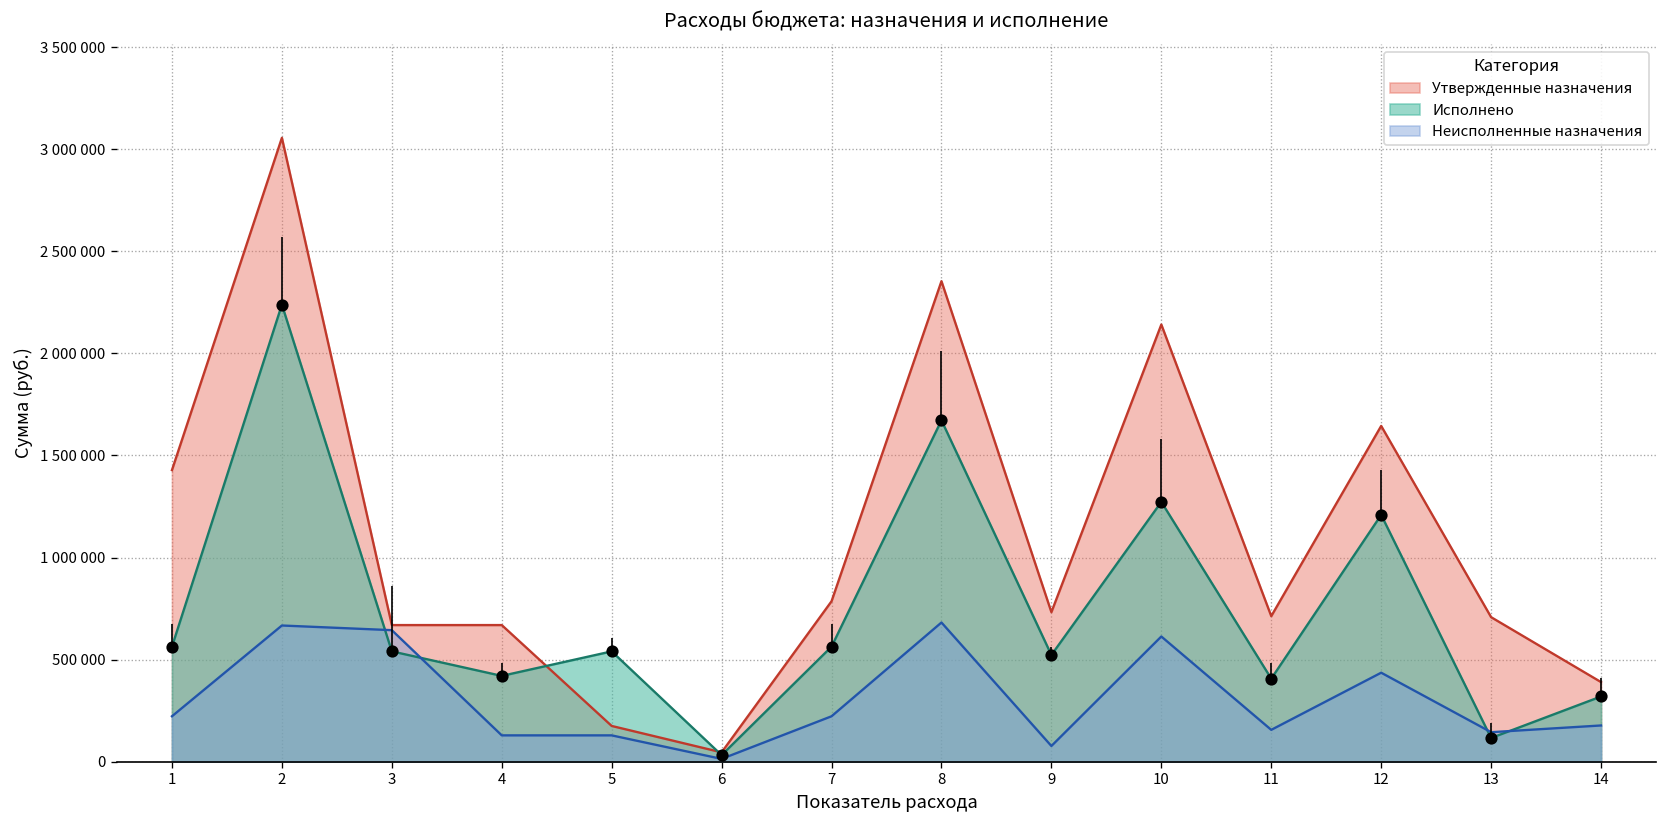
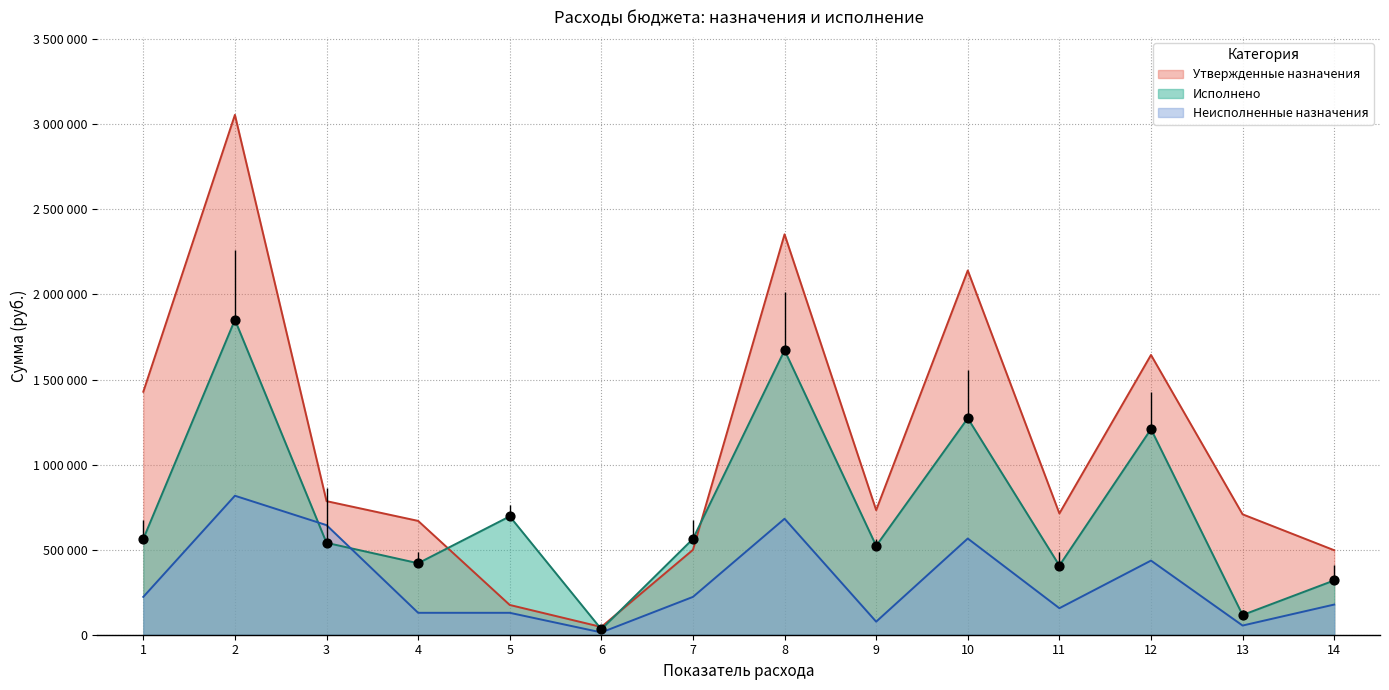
  {
    "Утвержденные назначения": {
      "1": 1430000,
      "2": 3060000,
-     "3": 670000,
+     "3": 790000,
      "4": 670000,
      "5": 170000,
-     "7": 790000,
+     "7": 500000,
      "8": 2350000,
      "9": 730000,
      "10": 2140000,
      "11": 710000,
      "12": 1640000,
      "13": 710000,
-     "14": 390000
+     "14": 500000
    },
    "Исполнено": {
      "1": 560000,
-     "2": 2240000,
+     "2": 1850000,
      "3": 540000,
      "4": 420000,
-     "5": 540000,
+     "5": 700000,
      "7": 560000,
      "8": 1670000,
      "9": 520000,
      "10": 1270000,
      "11": 410000,
      "12": 1210000,
      "13": 120000,
      "14": 320000
    },
    "Неисполненные назначения": {
      "1": 220000,
-     "2": 670000,
+     "2": 820000,
      "3": 640000,
      "4": 130000,
      "5": 130000,
      "6": 10000,
      "7": 220000,
      "8": 680000,
      "9": 80000,
-     "10": 610000,
+     "10": 570000,
      "11": 160000,
      "12": 440000,
-     "13": 140000,
+     "13": 50000,
      "14": 180000
    }
  }
